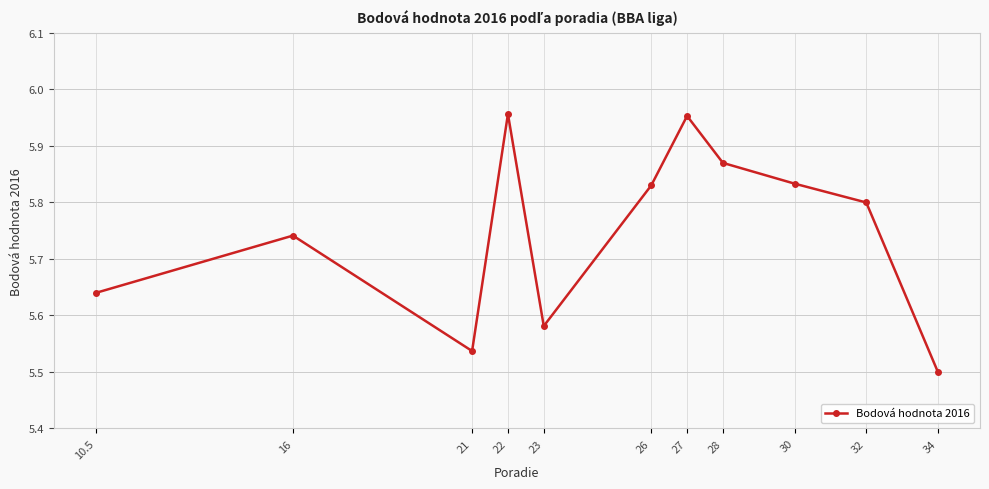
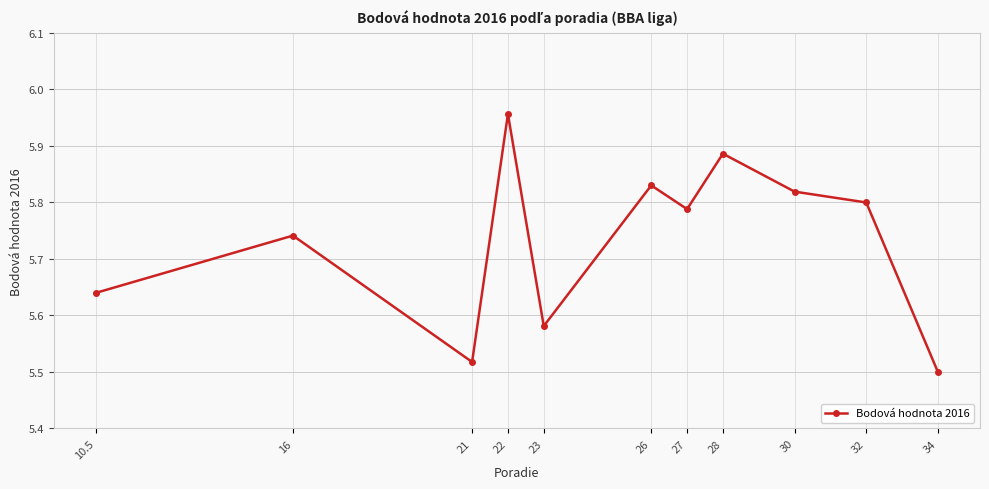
  {
    "10.5": 5.64,
    "16": 5.74,
-   "21": 5.54,
+   "21": 5.52,
    "22": 5.96,
    "23": 5.58,
    "26": 5.83,
-   "27": 5.95,
-   "28": 5.87,
-   "30": 5.83,
+   "27": 5.79,
+   "28": 5.89,
+   "30": 5.82,
    "32": 5.80,
    "34": 5.50
  }
